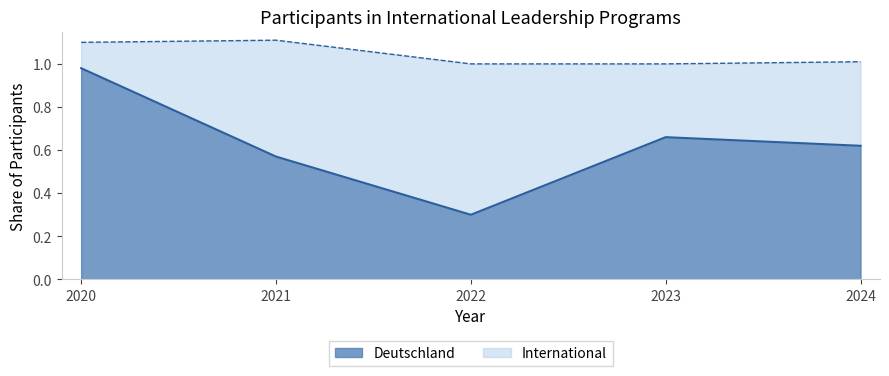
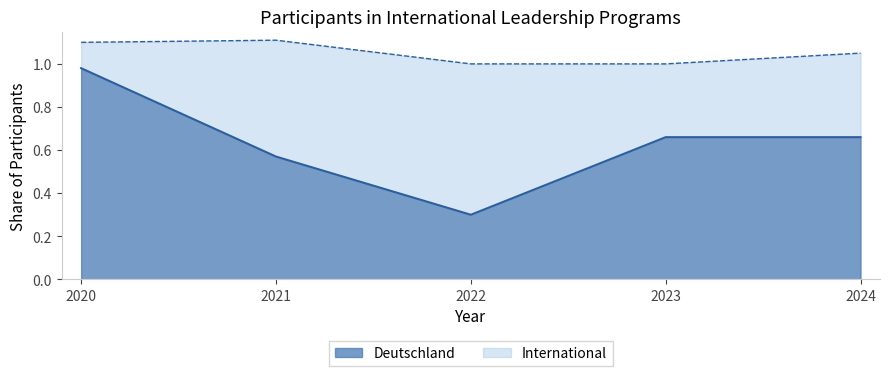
  {
    "Deutschland": {
      "2020": 0.98,
      "2021": 0.57,
      "2022": 0.30,
      "2023": 0.66,
-     "2024": 0.62
+     "2024": 0.66
    },
    "International": {
      "2020": 0.12,
      "2021": 0.54,
      "2022": 0.70,
      "2023": 0.34,
      "2024": 0.39
    }
  }
